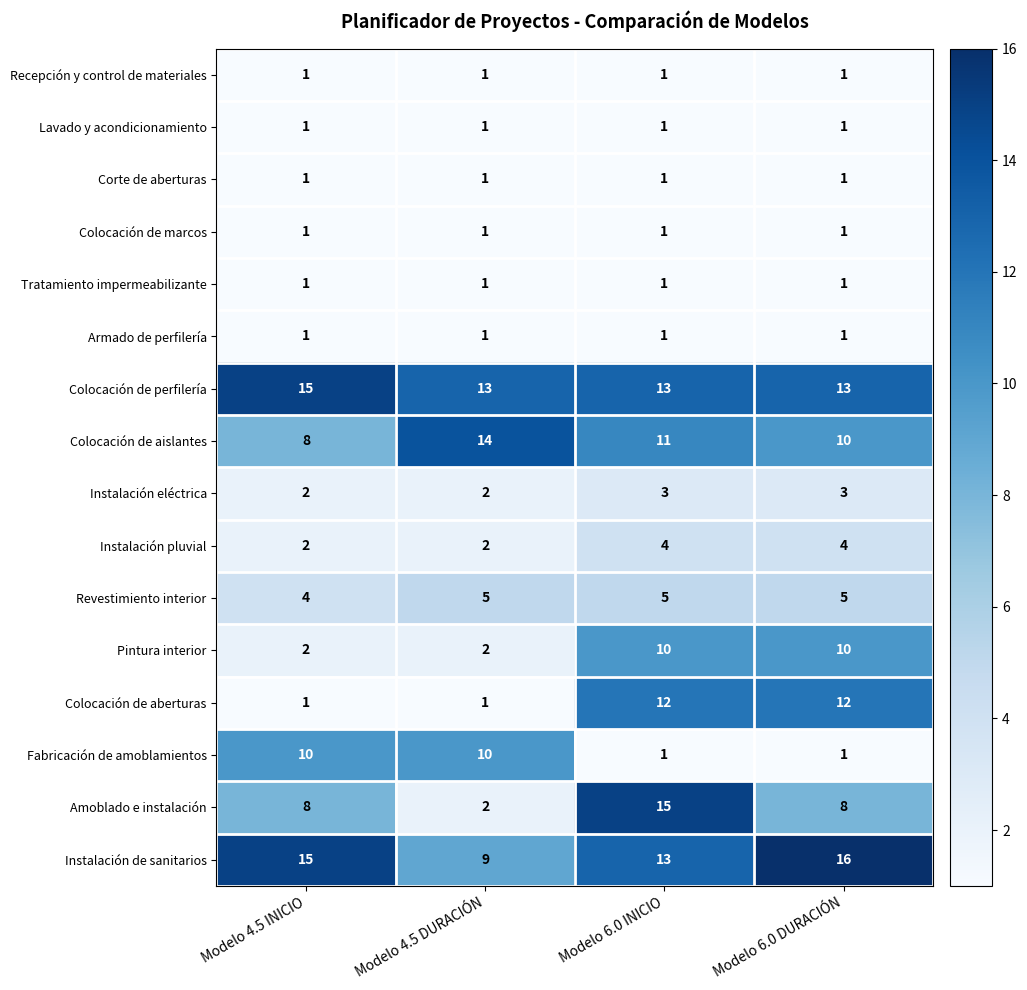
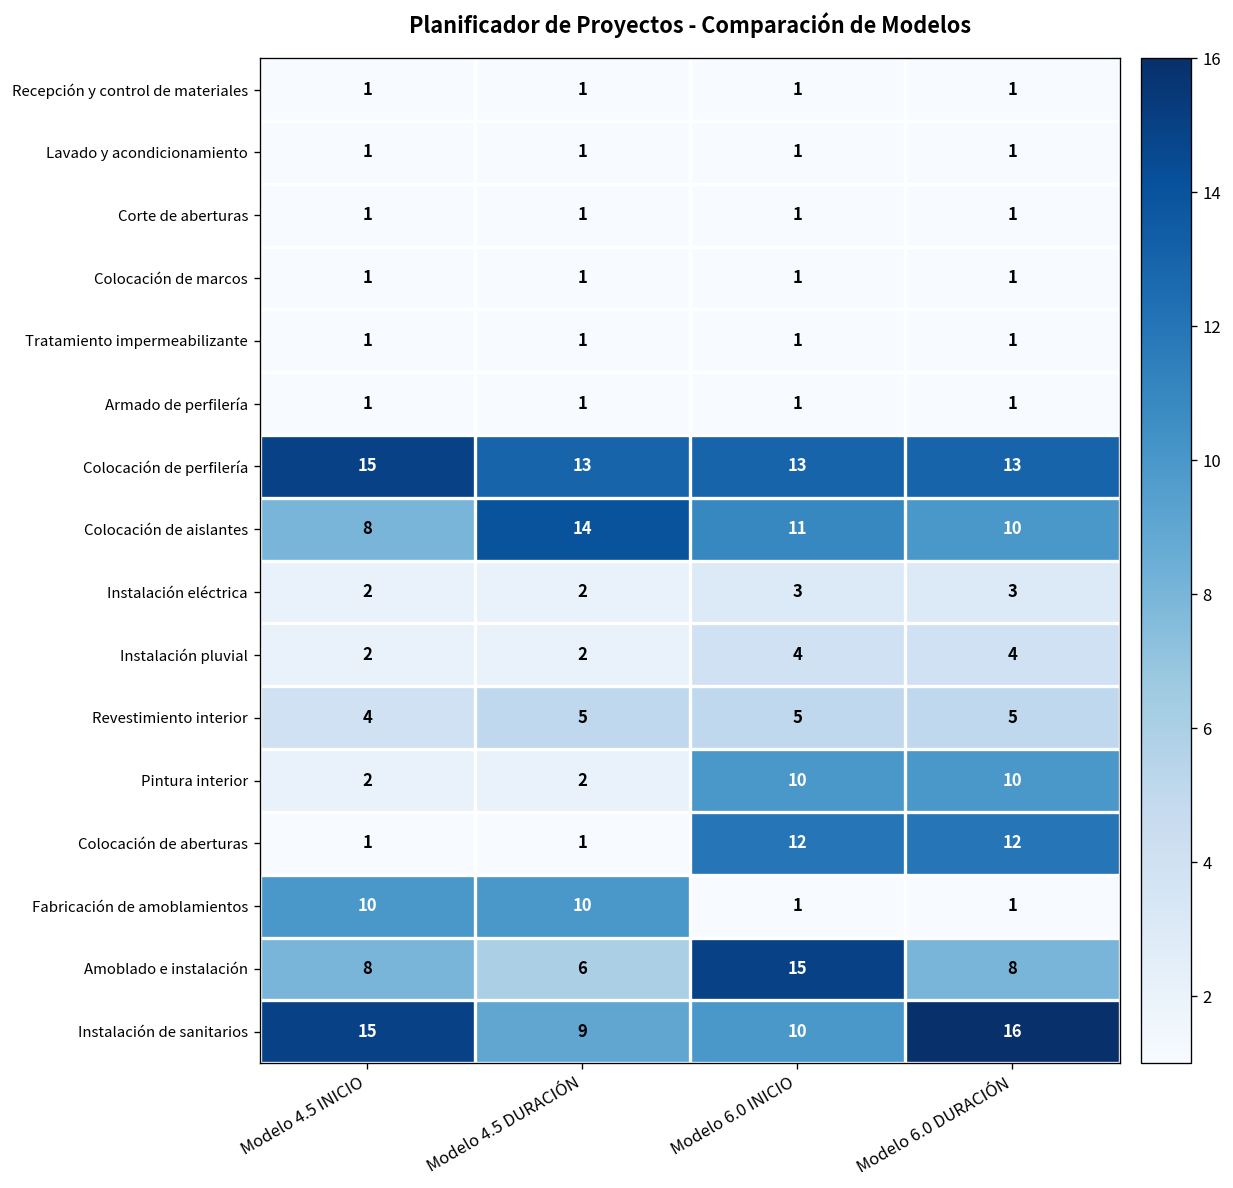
  {
    "Recepción y control de materiales": {
      "Modelo 4.5 INICIO": 1,
      "Modelo 4.5 DURACIÓN": 1,
      "Modelo 6.0 INICIO": 1,
      "Modelo 6.0 DURACIÓN": 1
    },
    "Lavado y acondicionamiento": {
      "Modelo 4.5 INICIO": 1,
      "Modelo 4.5 DURACIÓN": 1,
      "Modelo 6.0 INICIO": 1,
      "Modelo 6.0 DURACIÓN": 1
    },
    "Corte de aberturas": {
      "Modelo 4.5 INICIO": 1,
      "Modelo 4.5 DURACIÓN": 1,
      "Modelo 6.0 INICIO": 1,
      "Modelo 6.0 DURACIÓN": 1
    },
    "Colocación de marcos": {
      "Modelo 4.5 INICIO": 1,
      "Modelo 4.5 DURACIÓN": 1,
      "Modelo 6.0 INICIO": 1,
      "Modelo 6.0 DURACIÓN": 1
    },
    "Tratamiento impermeabilizante": {
      "Modelo 4.5 INICIO": 1,
      "Modelo 4.5 DURACIÓN": 1,
      "Modelo 6.0 INICIO": 1,
      "Modelo 6.0 DURACIÓN": 1
    },
    "Armado de perfilería": {
      "Modelo 4.5 INICIO": 1,
      "Modelo 4.5 DURACIÓN": 1,
      "Modelo 6.0 INICIO": 1,
      "Modelo 6.0 DURACIÓN": 1
    },
    "Colocación de perfilería": {
      "Modelo 4.5 INICIO": 15,
      "Modelo 4.5 DURACIÓN": 13,
      "Modelo 6.0 INICIO": 13,
      "Modelo 6.0 DURACIÓN": 13
    },
    "Colocación de aislantes": {
      "Modelo 4.5 INICIO": 8,
      "Modelo 4.5 DURACIÓN": 14,
      "Modelo 6.0 INICIO": 11,
      "Modelo 6.0 DURACIÓN": 10
    },
    "Instalación eléctrica": {
      "Modelo 4.5 INICIO": 2,
      "Modelo 4.5 DURACIÓN": 2,
      "Modelo 6.0 INICIO": 3,
      "Modelo 6.0 DURACIÓN": 3
    },
    "Instalación pluvial": {
      "Modelo 4.5 INICIO": 2,
      "Modelo 4.5 DURACIÓN": 2,
      "Modelo 6.0 INICIO": 4,
      "Modelo 6.0 DURACIÓN": 4
    },
    "Revestimiento interior": {
      "Modelo 4.5 INICIO": 4,
      "Modelo 4.5 DURACIÓN": 5,
      "Modelo 6.0 INICIO": 5,
      "Modelo 6.0 DURACIÓN": 5
    },
    "Pintura interior": {
      "Modelo 4.5 INICIO": 2,
      "Modelo 4.5 DURACIÓN": 2,
      "Modelo 6.0 INICIO": 10,
      "Modelo 6.0 DURACIÓN": 10
    },
    "Colocación de aberturas": {
      "Modelo 4.5 INICIO": 1,
      "Modelo 4.5 DURACIÓN": 1,
      "Modelo 6.0 INICIO": 12,
      "Modelo 6.0 DURACIÓN": 12
    },
    "Fabricación de amoblamientos": {
      "Modelo 4.5 INICIO": 10,
      "Modelo 4.5 DURACIÓN": 10,
      "Modelo 6.0 INICIO": 1,
      "Modelo 6.0 DURACIÓN": 1
    },
    "Amoblado e instalación": {
      "Modelo 4.5 INICIO": 8,
-     "Modelo 4.5 DURACIÓN": 2,
+     "Modelo 4.5 DURACIÓN": 6,
      "Modelo 6.0 INICIO": 15,
      "Modelo 6.0 DURACIÓN": 8
    },
    "Instalación de sanitarios": {
      "Modelo 4.5 INICIO": 15,
      "Modelo 4.5 DURACIÓN": 9,
-     "Modelo 6.0 INICIO": 13,
+     "Modelo 6.0 INICIO": 10,
      "Modelo 6.0 DURACIÓN": 16
    }
  }
